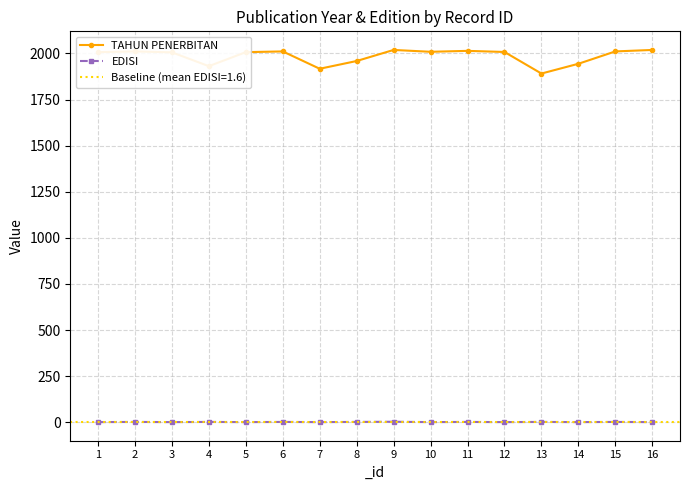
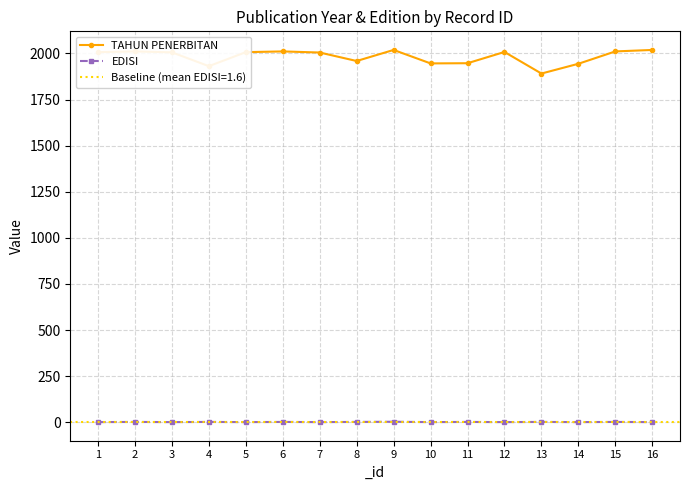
  {
    "TAHUN PENERBITAN": {
      "6": 2010,
-     "7": 1920,
+     "7": 2010,
      "8": 1960,
      "9": 2020,
-     "10": 2010,
-     "11": 2010,
+     "10": 1950,
+     "11": 1950,
      "12": 2010,
      "13": 1890,
      "14": 1940,
      "15": 2010,
      "16": 2020
    },
    "EDISI": {
      "1": 0,
      "2": 0,
      "3": 0,
      "4": 0,
      "5": 0,
      "6": 0,
      "7": 0,
      "8": 0,
      "9": 0,
      "10": 0,
      "11": 0,
      "12": 0,
      "13": 0,
      "14": 0,
      "15": 0,
      "16": 0
    }
  }
